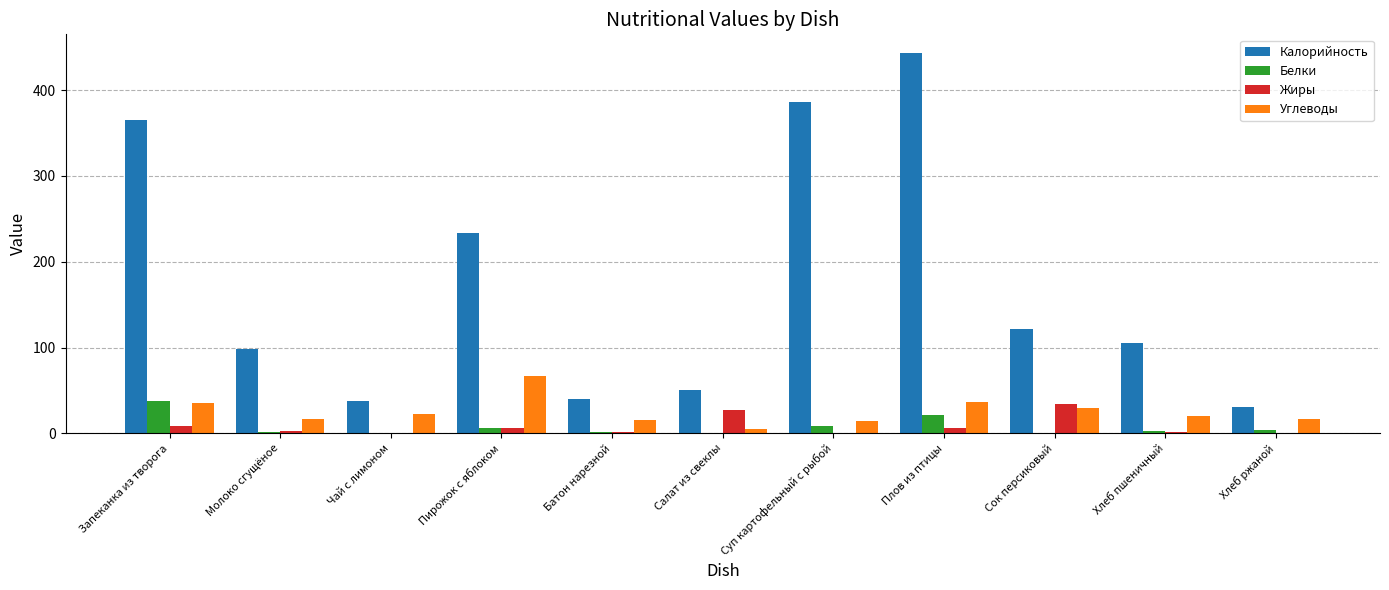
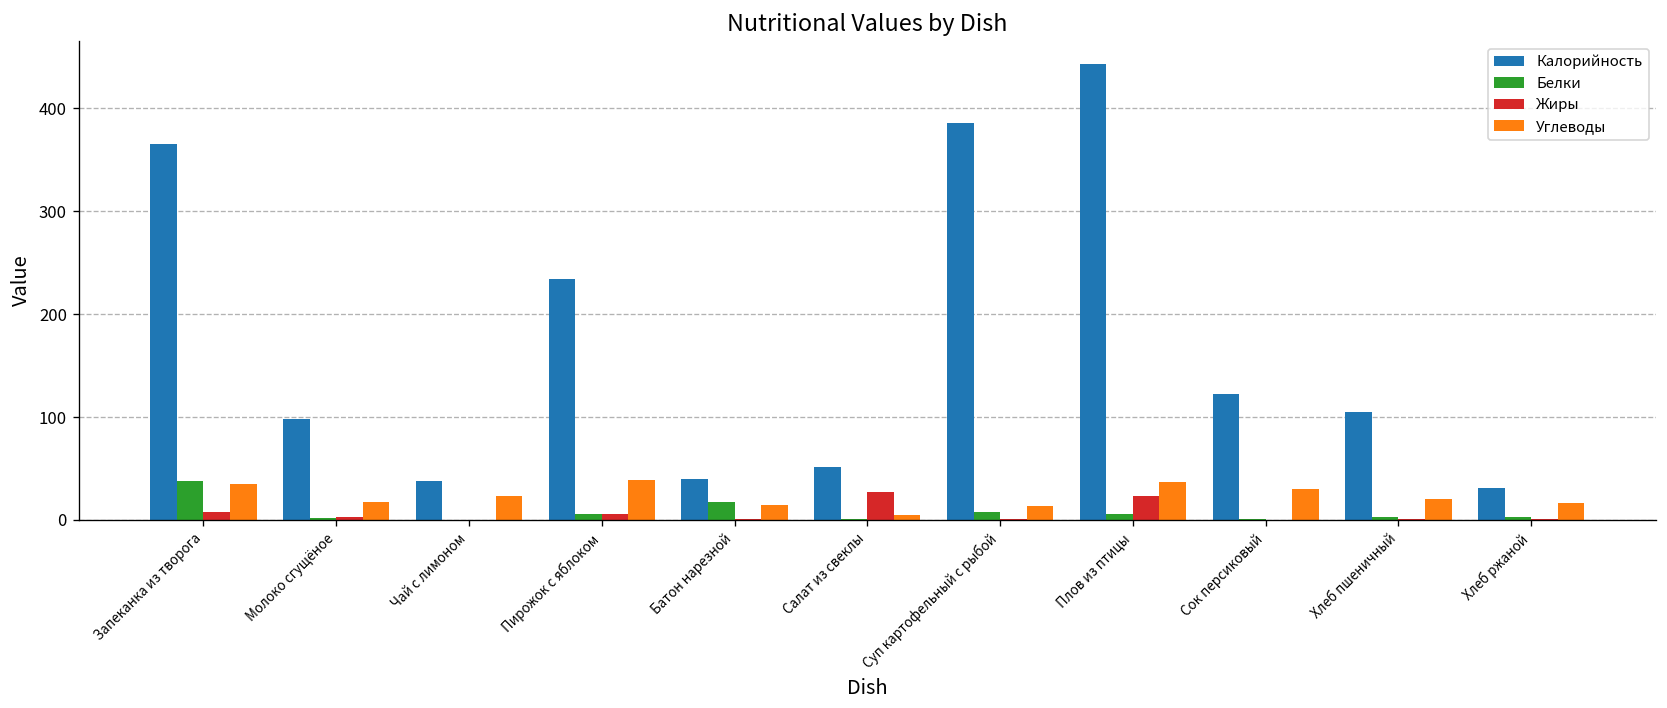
  {
    "Калорийность": {
      "Запеканка из творога": 370,
      "Молоко сгущёное": 100,
      "Чай с лимоном": 40,
      "Пирожок с яблоком": 230,
      "Батон нарезной": 40,
      "Салат из свеклы": 50,
      "Суп картофельный с рыбой": 390,
      "Плов из птицы": 440,
      "Сок персиковый": 120,
      "Хлеб пшеничный": 100,
      "Хлеб ржаной": 30
    },
    "Белки": {
      "Запеканка из творога": 40,
      "Чай с лимоном": 0,
      "Пирожок с яблоком": 10,
-     "Батон нарезной": 0,
+     "Батон нарезной": 20,
      "Суп картофельный с рыбой": 10,
-     "Плов из птицы": 20,
+     "Плов из птицы": 10,
      "Хлеб пшеничный": 0,
      "Хлеб ржаной": 0
    },
    "Жиры": {
      "Запеканка из творога": 10,
      "Молоко сгущёное": 0,
      "Чай с лимоном": 0,
      "Пирожок с яблоком": 10,
      "Салат из свеклы": 30,
-     "Плов из птицы": 10,
-     "Сок персиковый": 30
+     "Плов из птицы": 20,
+     "Сок персиковый": 0
    },
    "Углеводы": {
      "Запеканка из творога": 40,
      "Молоко сгущёное": 20,
      "Чай с лимоном": 20,
-     "Пирожок с яблоком": 70,
+     "Пирожок с яблоком": 40,
      "Батон нарезной": 20,
      "Салат из свеклы": 10,
      "Суп картофельный с рыбой": 10,
      "Плов из птицы": 40,
      "Сок персиковый": 30,
      "Хлеб пшеничный": 20,
      "Хлеб ржаной": 20
    }
  }
